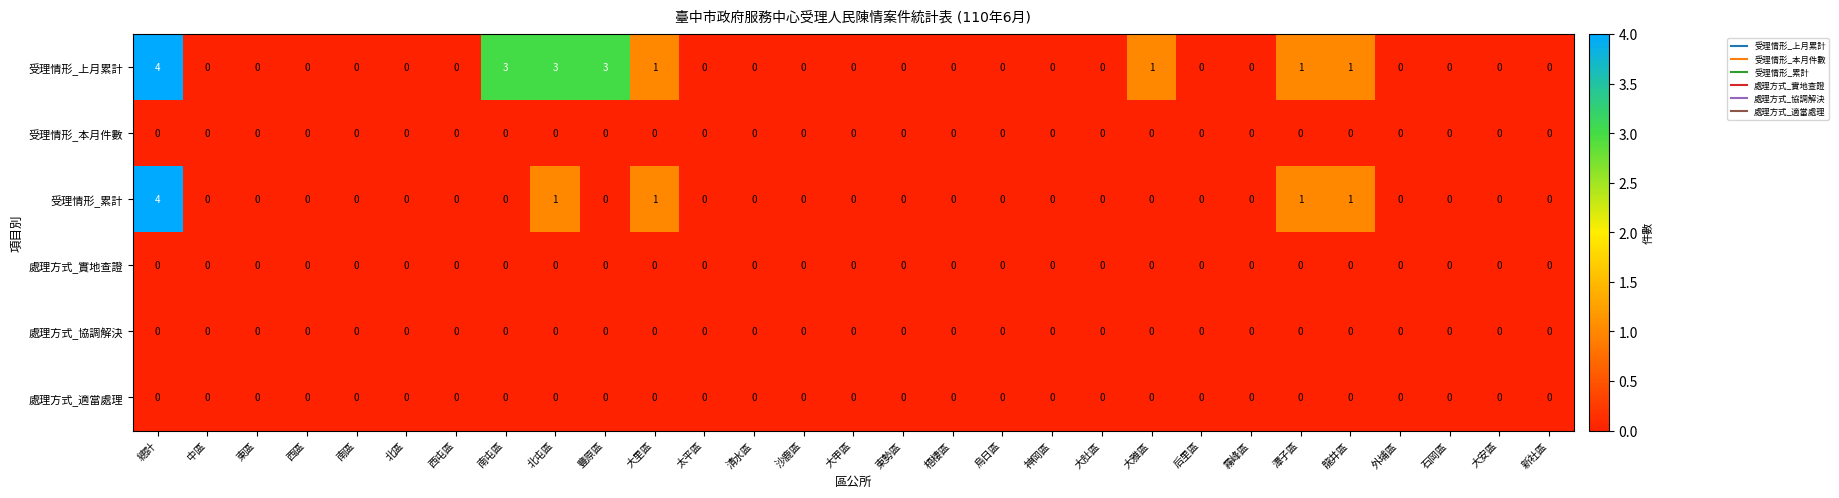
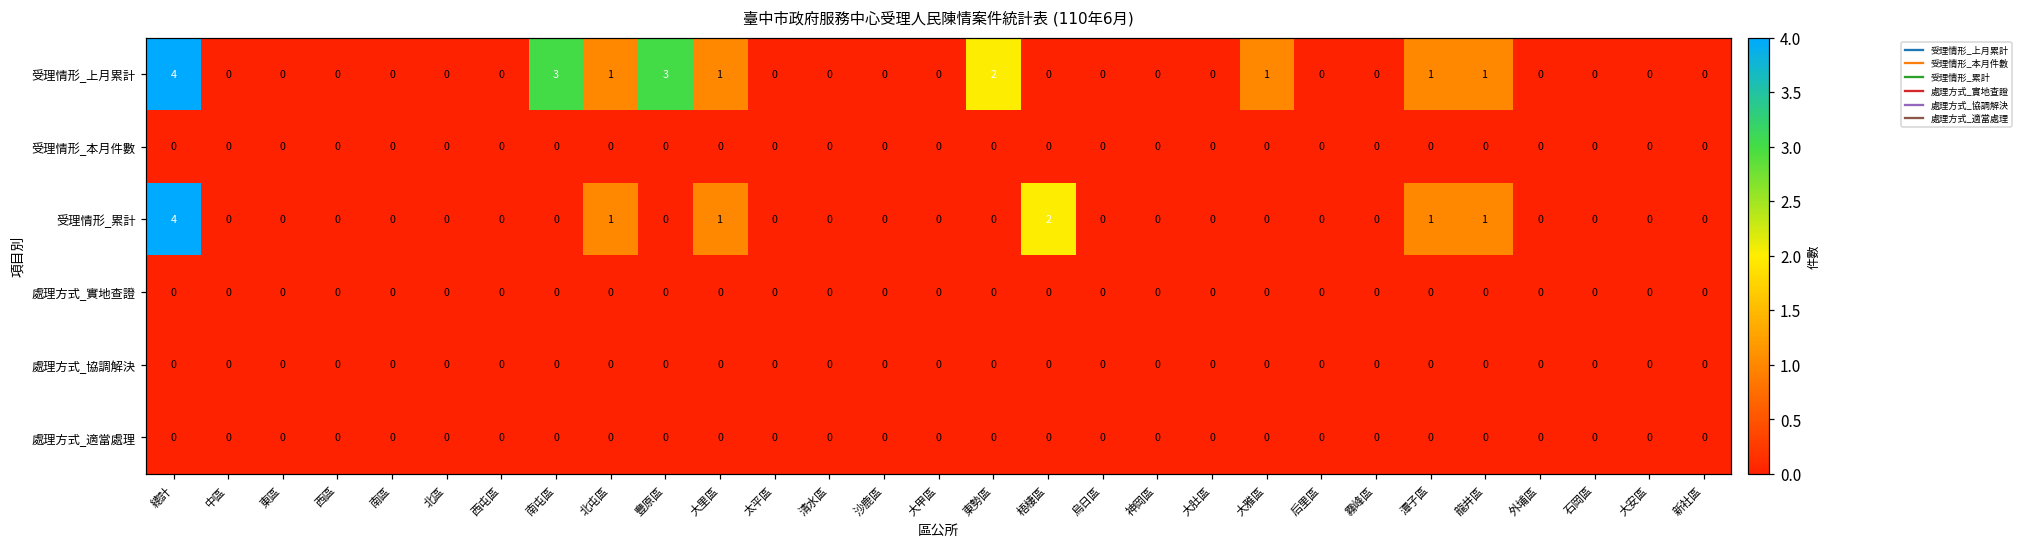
  {
    "受理情形_上月累計": {
      "總計": 4,
      "中區": 0,
      "東區": 0,
      "西區": 0,
      "南區": 0,
      "北區": 0,
      "西屯區": 0,
      "南屯區": 3,
-     "北屯區": 3,
+     "北屯區": 1,
      "豐原區": 3,
      "大里區": 1,
      "太平區": 0,
      "清水區": 0,
      "沙鹿區": 0,
      "大甲區": 0,
-     "東勢區": 0,
+     "東勢區": 2,
      "梧棲區": 0,
      "烏日區": 0,
      "神岡區": 0,
      "大肚區": 0,
      "大雅區": 1,
      "后里區": 0,
      "霧峰區": 0,
      "潭子區": 1,
      "龍井區": 1,
      "外埔區": 0,
      "石岡區": 0,
      "大安區": 0,
      "新社區": 0
    },
    "受理情形_本月件數": {
      "總計": 0,
      "中區": 0,
      "東區": 0,
      "西區": 0,
      "南區": 0,
      "北區": 0,
      "西屯區": 0,
      "南屯區": 0,
      "北屯區": 0,
      "豐原區": 0,
      "大里區": 0,
      "太平區": 0,
      "清水區": 0,
      "沙鹿區": 0,
      "大甲區": 0,
      "東勢區": 0,
      "梧棲區": 0,
      "烏日區": 0,
      "神岡區": 0,
      "大肚區": 0,
      "大雅區": 0,
      "后里區": 0,
      "霧峰區": 0,
      "潭子區": 0,
      "龍井區": 0,
      "外埔區": 0,
      "石岡區": 0,
      "大安區": 0,
      "新社區": 0
    },
    "受理情形_累計": {
      "總計": 4,
      "中區": 0,
      "東區": 0,
      "西區": 0,
      "南區": 0,
      "北區": 0,
      "西屯區": 0,
      "南屯區": 0,
      "北屯區": 1,
      "豐原區": 0,
      "大里區": 1,
      "太平區": 0,
      "清水區": 0,
      "沙鹿區": 0,
      "大甲區": 0,
      "東勢區": 0,
-     "梧棲區": 0,
+     "梧棲區": 2,
      "烏日區": 0,
      "神岡區": 0,
      "大肚區": 0,
      "大雅區": 0,
      "后里區": 0,
      "霧峰區": 0,
      "潭子區": 1,
      "龍井區": 1,
      "外埔區": 0,
      "石岡區": 0,
      "大安區": 0,
      "新社區": 0
    },
    "處理方式_實地查證": {
      "總計": 0,
      "中區": 0,
      "東區": 0,
      "西區": 0,
      "南區": 0,
      "北區": 0,
      "西屯區": 0,
      "南屯區": 0,
      "北屯區": 0,
      "豐原區": 0,
      "大里區": 0,
      "太平區": 0,
      "清水區": 0,
      "沙鹿區": 0,
      "大甲區": 0,
      "東勢區": 0,
      "梧棲區": 0,
      "烏日區": 0,
      "神岡區": 0,
      "大肚區": 0,
      "大雅區": 0,
      "后里區": 0,
      "霧峰區": 0,
      "潭子區": 0,
      "龍井區": 0,
      "外埔區": 0,
      "石岡區": 0,
      "大安區": 0,
      "新社區": 0
    },
    "處理方式_協調解決": {
      "總計": 0,
      "中區": 0,
      "東區": 0,
      "西區": 0,
      "南區": 0,
      "北區": 0,
      "西屯區": 0,
      "南屯區": 0,
      "北屯區": 0,
      "豐原區": 0,
      "大里區": 0,
      "太平區": 0,
      "清水區": 0,
      "沙鹿區": 0,
      "大甲區": 0,
      "東勢區": 0,
      "梧棲區": 0,
      "烏日區": 0,
      "神岡區": 0,
      "大肚區": 0,
      "大雅區": 0,
      "后里區": 0,
      "霧峰區": 0,
      "潭子區": 0,
      "龍井區": 0,
      "外埔區": 0,
      "石岡區": 0,
      "大安區": 0,
      "新社區": 0
    },
    "處理方式_適當處理": {
      "總計": 0,
      "中區": 0,
      "東區": 0,
      "西區": 0,
      "南區": 0,
      "北區": 0,
      "西屯區": 0,
      "南屯區": 0,
      "北屯區": 0,
      "豐原區": 0,
      "大里區": 0,
      "太平區": 0,
      "清水區": 0,
      "沙鹿區": 0,
      "大甲區": 0,
      "東勢區": 0,
      "梧棲區": 0,
      "烏日區": 0,
      "神岡區": 0,
      "大肚區": 0,
      "大雅區": 0,
      "后里區": 0,
      "霧峰區": 0,
      "潭子區": 0,
      "龍井區": 0,
      "外埔區": 0,
      "石岡區": 0,
      "大安區": 0,
      "新社區": 0
    }
  }
